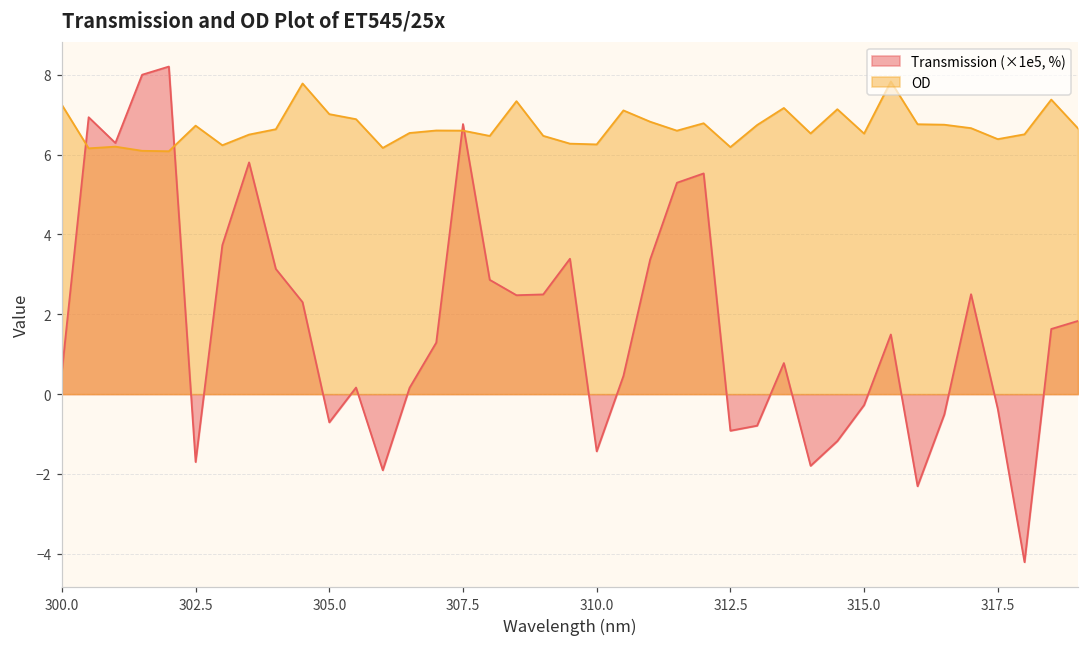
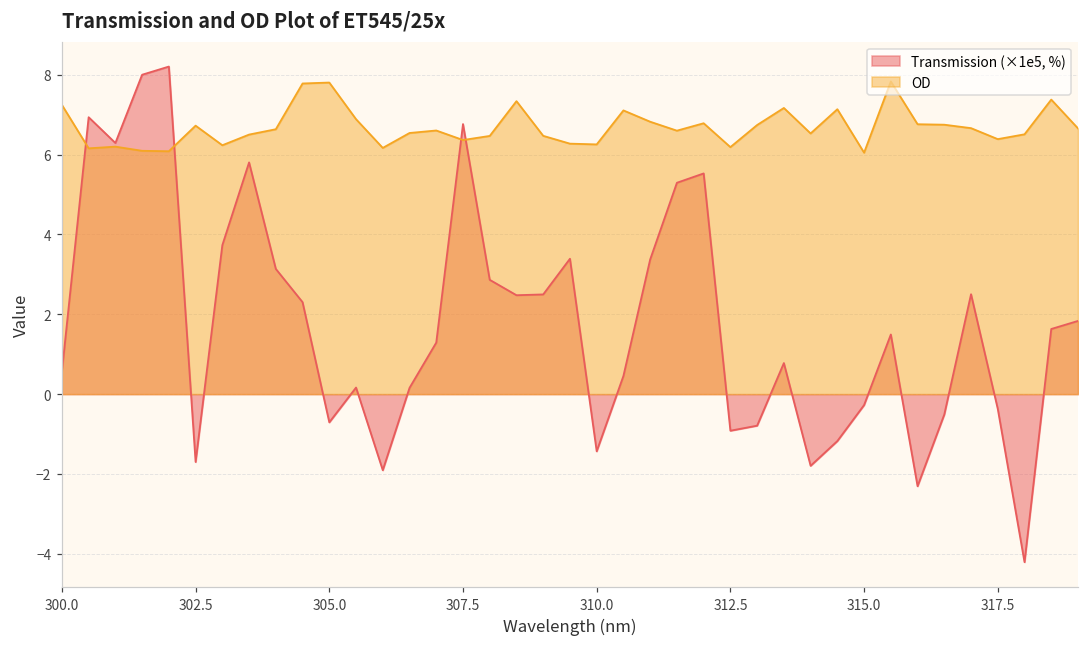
  {
    "OD": {
      "300.0": 7.2,
      "302.5": 6.7,
-     "305.0": 7.0,
-     "307.5": 6.6,
+     "305.0": 7.8,
+     "307.5": 6.4,
      "310.0": 6.3,
      "312.5": 6.2,
-     "315.0": 6.5,
+     "315.0": 6.1,
      "317.5": 6.4
    }
  }
